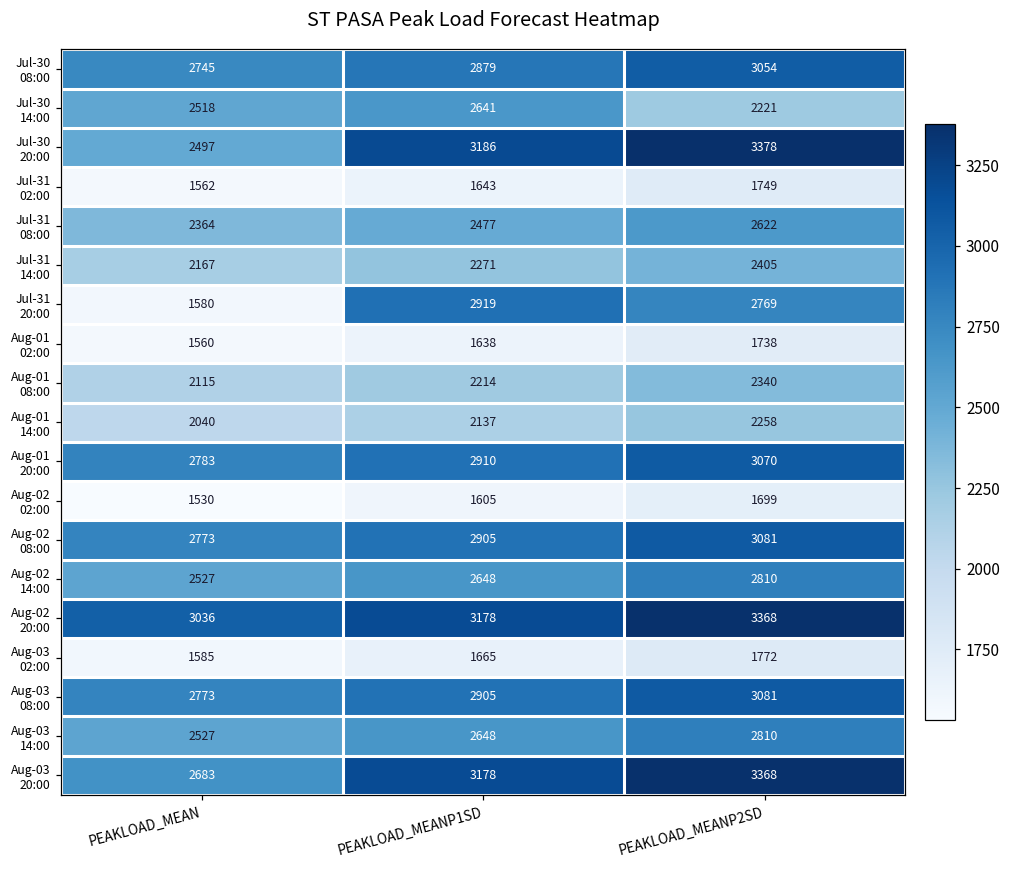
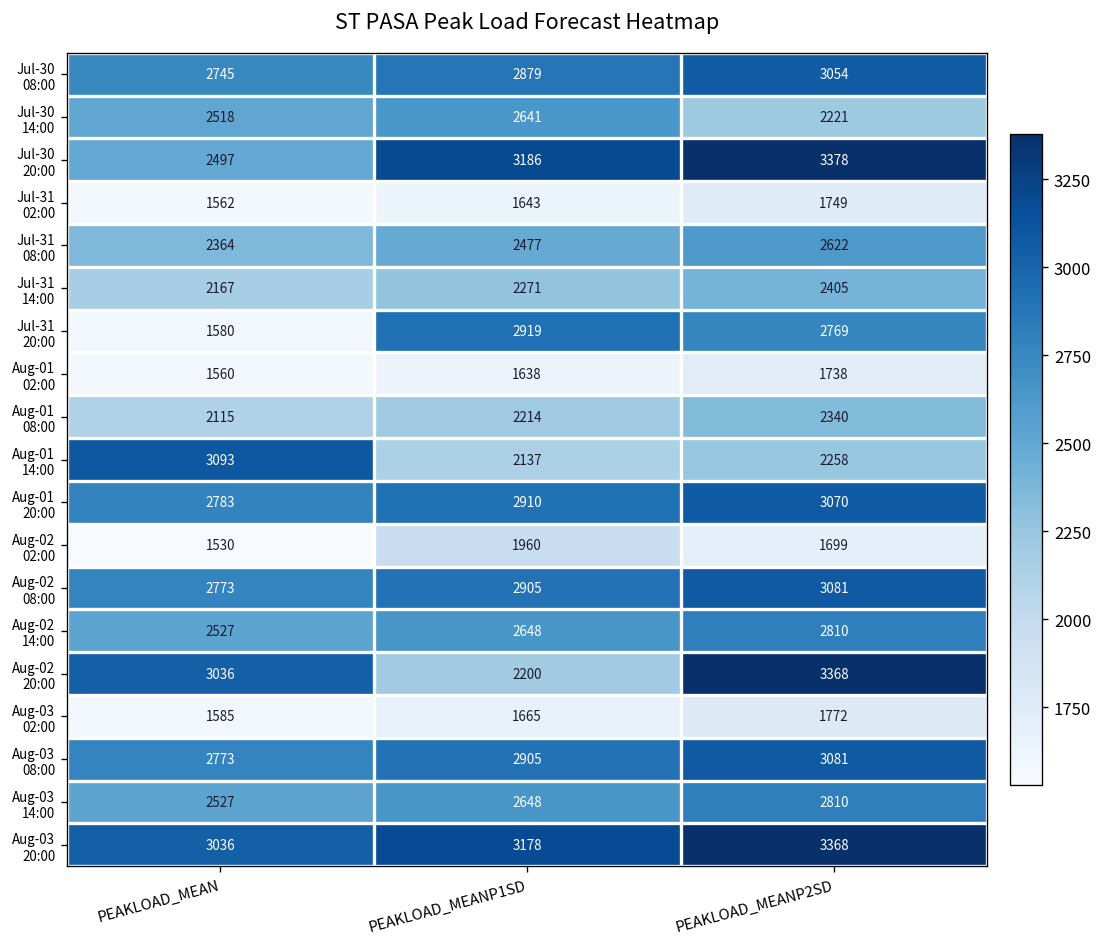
  {
    "Jul-30 08:00": {
      "PEAKLOAD_MEAN": 2745,
      "PEAKLOAD_MEANP1SD": 2879,
      "PEAKLOAD_MEANP2SD": 3054
    },
    "Jul-30 14:00": {
      "PEAKLOAD_MEAN": 2518,
      "PEAKLOAD_MEANP1SD": 2641,
      "PEAKLOAD_MEANP2SD": 2221
    },
    "Jul-30 20:00": {
      "PEAKLOAD_MEAN": 2497,
      "PEAKLOAD_MEANP1SD": 3186,
      "PEAKLOAD_MEANP2SD": 3378
    },
    "Jul-31 02:00": {
      "PEAKLOAD_MEAN": 1562,
      "PEAKLOAD_MEANP1SD": 1643,
      "PEAKLOAD_MEANP2SD": 1749
    },
    "Jul-31 08:00": {
      "PEAKLOAD_MEAN": 2364,
      "PEAKLOAD_MEANP1SD": 2477,
      "PEAKLOAD_MEANP2SD": 2622
    },
    "Jul-31 14:00": {
      "PEAKLOAD_MEAN": 2167,
      "PEAKLOAD_MEANP1SD": 2271,
      "PEAKLOAD_MEANP2SD": 2405
    },
    "Jul-31 20:00": {
      "PEAKLOAD_MEAN": 1580,
      "PEAKLOAD_MEANP1SD": 2919,
      "PEAKLOAD_MEANP2SD": 2769
    },
    "Aug-01 02:00": {
      "PEAKLOAD_MEAN": 1560,
      "PEAKLOAD_MEANP1SD": 1638,
      "PEAKLOAD_MEANP2SD": 1738
    },
    "Aug-01 08:00": {
      "PEAKLOAD_MEAN": 2115,
      "PEAKLOAD_MEANP1SD": 2214,
      "PEAKLOAD_MEANP2SD": 2340
    },
    "Aug-01 14:00": {
-     "PEAKLOAD_MEAN": 2040,
+     "PEAKLOAD_MEAN": 3093,
      "PEAKLOAD_MEANP1SD": 2137,
      "PEAKLOAD_MEANP2SD": 2258
    },
    "Aug-01 20:00": {
      "PEAKLOAD_MEAN": 2783,
      "PEAKLOAD_MEANP1SD": 2910,
      "PEAKLOAD_MEANP2SD": 3070
    },
    "Aug-02 02:00": {
      "PEAKLOAD_MEAN": 1530,
-     "PEAKLOAD_MEANP1SD": 1605,
+     "PEAKLOAD_MEANP1SD": 1960,
      "PEAKLOAD_MEANP2SD": 1699
    },
    "Aug-02 08:00": {
      "PEAKLOAD_MEAN": 2773,
      "PEAKLOAD_MEANP1SD": 2905,
      "PEAKLOAD_MEANP2SD": 3081
    },
    "Aug-02 14:00": {
      "PEAKLOAD_MEAN": 2527,
      "PEAKLOAD_MEANP1SD": 2648,
      "PEAKLOAD_MEANP2SD": 2810
    },
    "Aug-02 20:00": {
      "PEAKLOAD_MEAN": 3036,
-     "PEAKLOAD_MEANP1SD": 3178,
+     "PEAKLOAD_MEANP1SD": 2200,
      "PEAKLOAD_MEANP2SD": 3368
    },
    "Aug-03 02:00": {
      "PEAKLOAD_MEAN": 1585,
      "PEAKLOAD_MEANP1SD": 1665,
      "PEAKLOAD_MEANP2SD": 1772
    },
    "Aug-03 08:00": {
      "PEAKLOAD_MEAN": 2773,
      "PEAKLOAD_MEANP1SD": 2905,
      "PEAKLOAD_MEANP2SD": 3081
    },
    "Aug-03 14:00": {
      "PEAKLOAD_MEAN": 2527,
      "PEAKLOAD_MEANP1SD": 2648,
      "PEAKLOAD_MEANP2SD": 2810
    },
    "Aug-03 20:00": {
-     "PEAKLOAD_MEAN": 2683,
+     "PEAKLOAD_MEAN": 3036,
      "PEAKLOAD_MEANP1SD": 3178,
      "PEAKLOAD_MEANP2SD": 3368
    }
  }
